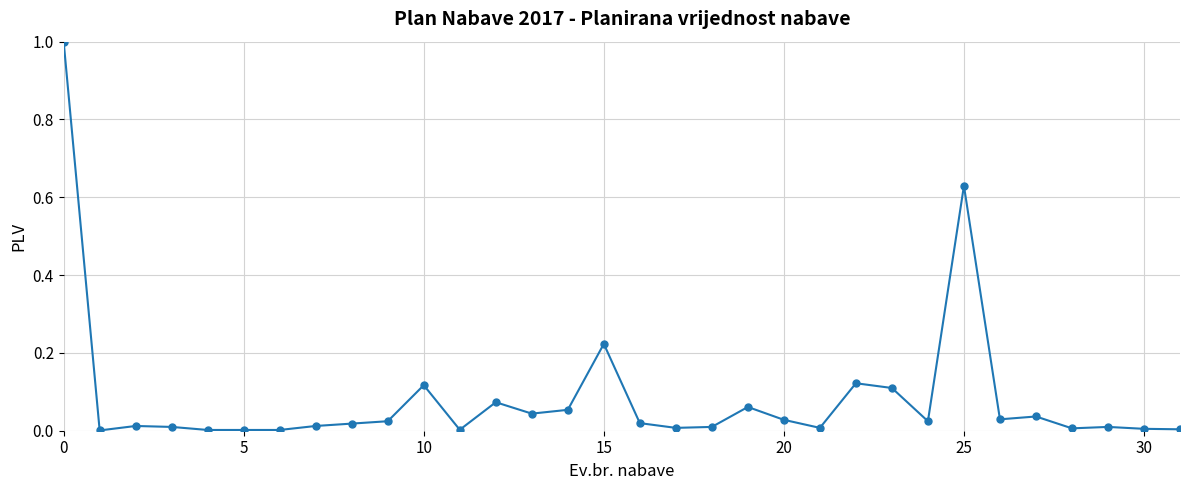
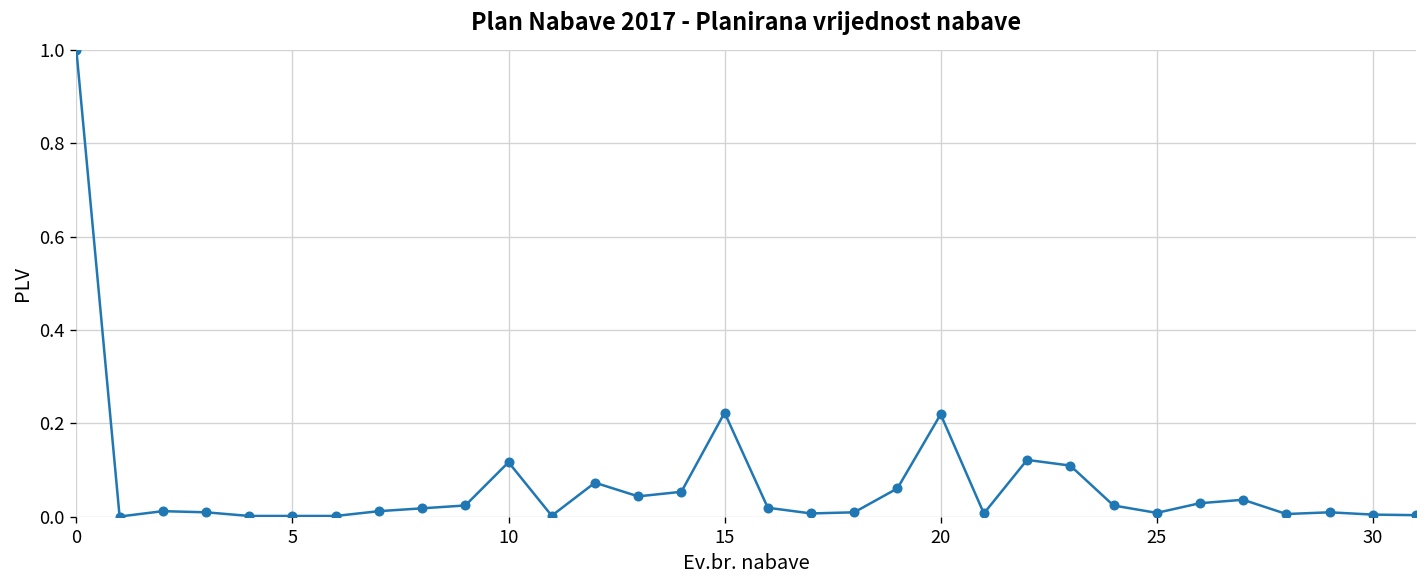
  {
    "0": 1.00,
    "5": 0.00,
    "10": 0.12,
    "15": 0.22,
-   "20": 0.03,
-   "25": 0.63,
+   "20": 0.22,
+   "25": 0.01,
    "30": 0.00
  }
